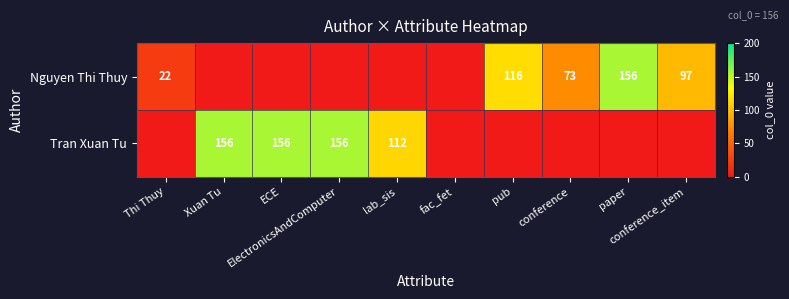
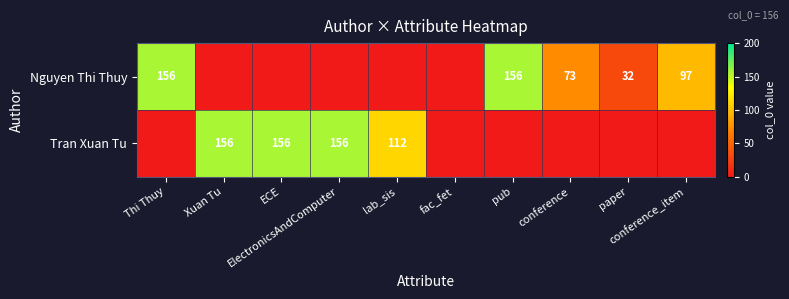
  {
    "Nguyen Thi Thuy": {
-     "Thi Thuy": 22,
-     "pub": 116,
+     "Thi Thuy": 156,
+     "pub": 156,
      "conference": 73,
-     "paper": 156,
+     "paper": 32,
      "conference_item": 97
    },
    "Tran Xuan Tu": {
      "Xuan Tu": 156,
      "ECE": 156,
      "ElectronicsAndComputer": 156,
      "lab_sis": 112
    }
  }
